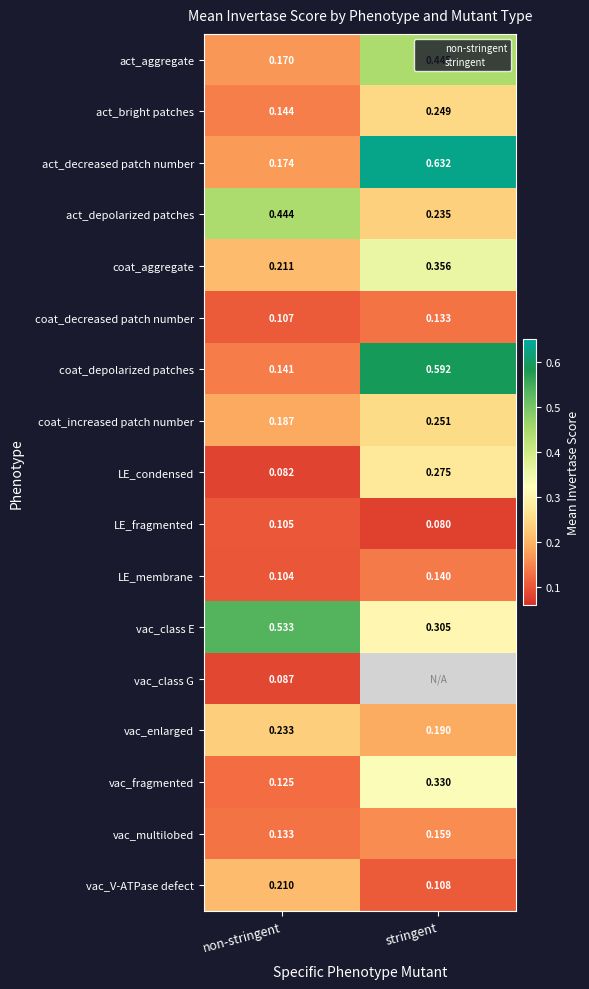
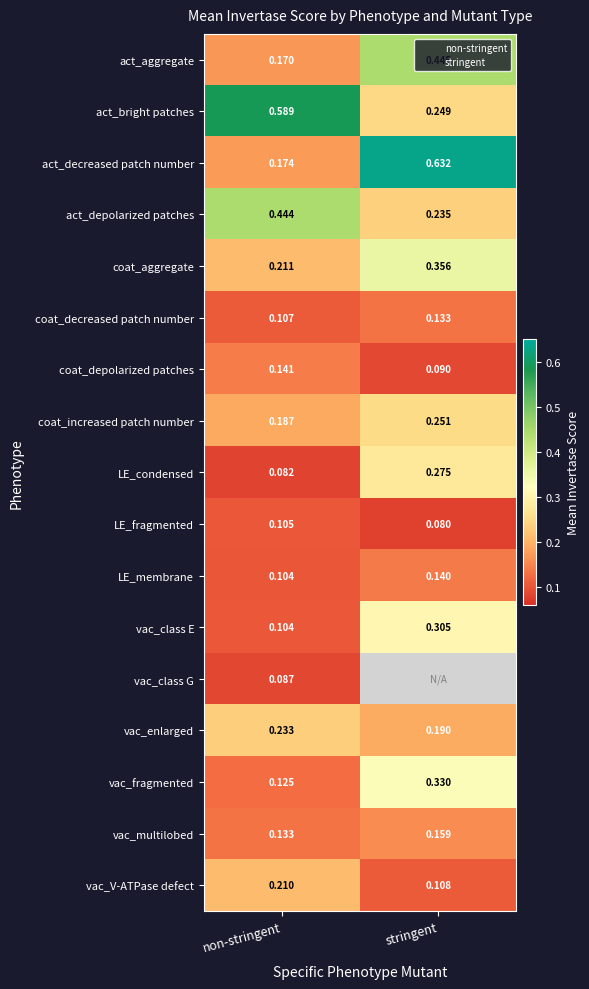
  {
    "act_aggregate": {
      "non-stringent": 0.170
    },
    "act_bright patches": {
-     "non-stringent": 0.144,
+     "non-stringent": 0.589,
      "stringent": 0.249
    },
    "act_decreased patch number": {
      "non-stringent": 0.174,
      "stringent": 0.632
    },
    "act_depolarized patches": {
      "non-stringent": 0.444,
      "stringent": 0.235
    },
    "coat_aggregate": {
      "non-stringent": 0.211,
      "stringent": 0.356
    },
    "coat_decreased patch number": {
      "non-stringent": 0.107,
      "stringent": 0.133
    },
    "coat_depolarized patches": {
      "non-stringent": 0.141,
-     "stringent": 0.592
+     "stringent": 0.090
    },
    "coat_increased patch number": {
      "non-stringent": 0.187,
      "stringent": 0.251
    },
    "LE_condensed": {
      "non-stringent": 0.082,
      "stringent": 0.275
    },
    "LE_fragmented": {
      "non-stringent": 0.105,
      "stringent": 0.080
    },
    "LE_membrane": {
      "non-stringent": 0.104,
      "stringent": 0.140
    },
    "vac_class E": {
-     "non-stringent": 0.533,
+     "non-stringent": 0.104,
      "stringent": 0.305
    },
    "vac_class G": {
      "non-stringent": 0.087
    },
    "vac_enlarged": {
      "non-stringent": 0.233,
      "stringent": 0.190
    },
    "vac_fragmented": {
      "non-stringent": 0.125,
      "stringent": 0.330
    },
    "vac_multilobed": {
      "non-stringent": 0.133,
      "stringent": 0.159
    },
    "vac_V-ATPase defect": {
      "non-stringent": 0.210,
      "stringent": 0.108
    }
  }
